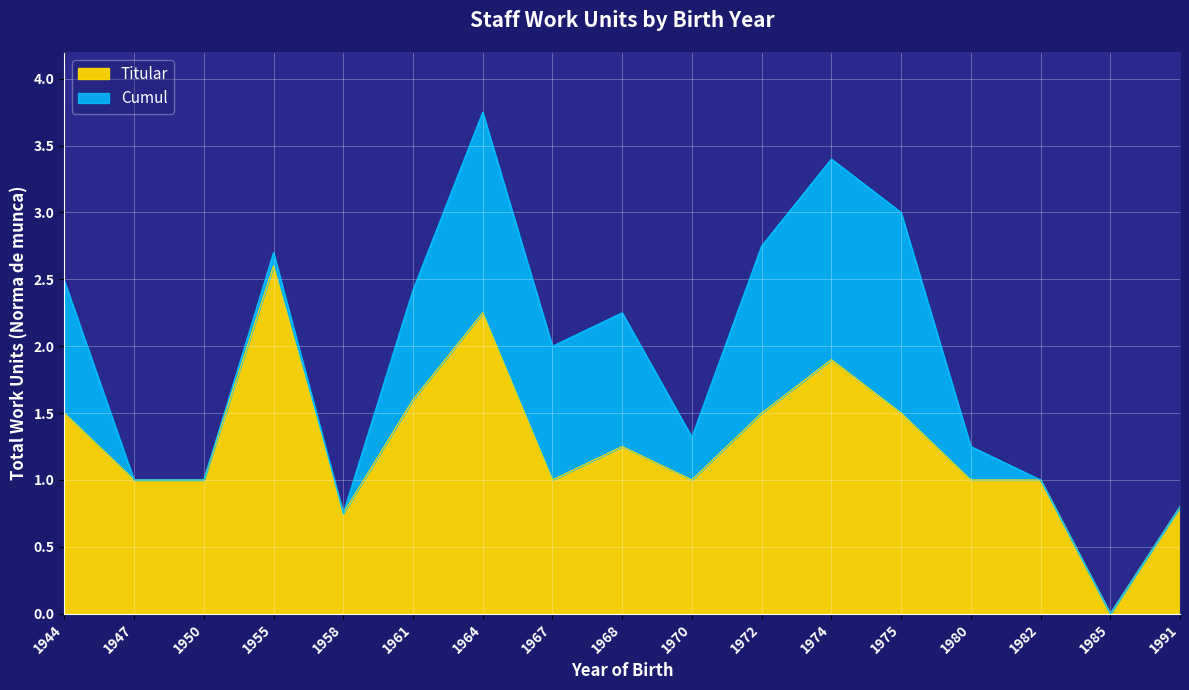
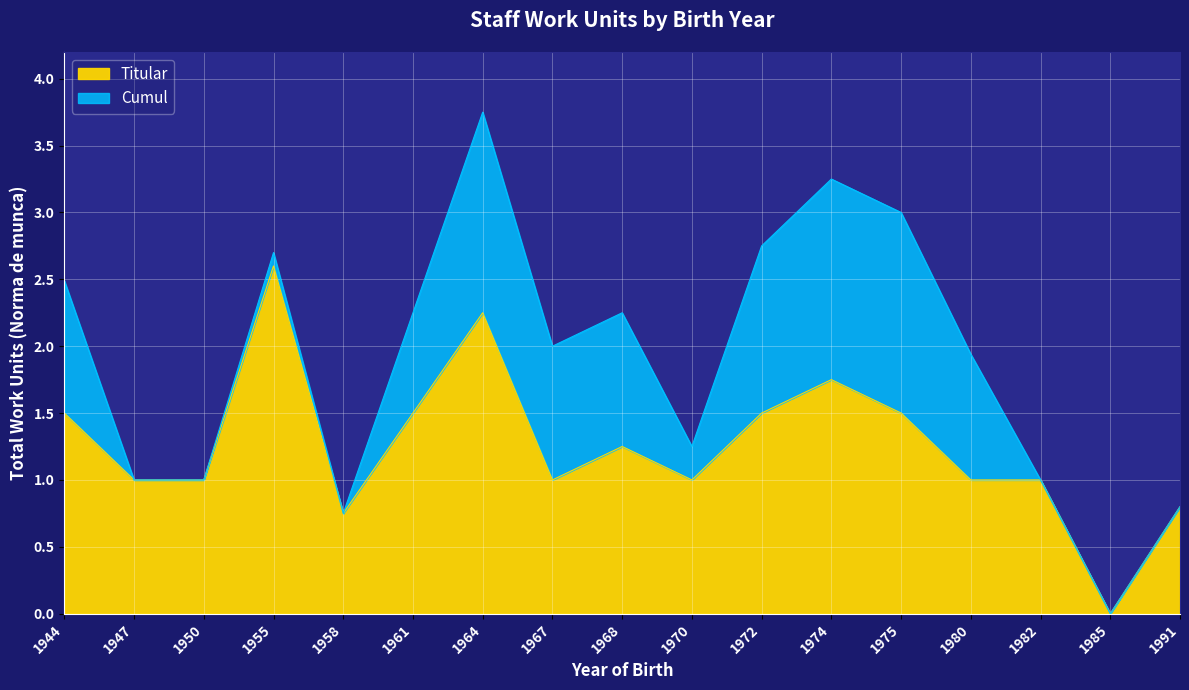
  {
    "Titular": {
      "1944": 1.50,
      "1955": 2.60,
-     "1961": 1.6,
+     "1961": 1.5,
      "1964": 2.25,
      "1967": 1.00,
      "1968": 1.25,
      "1970": 1.00,
      "1972": 1.50,
-     "1974": 1.90,
+     "1974": 1.75,
      "1975": 1.50,
      "1980": 1.00
    },
    "Cumul": {
      "1944": 0.99,
      "1955": 0.10,
-     "1961": 0.82,
+     "1961": 0.75,
      "1964": 1.50,
      "1967": 1.00,
      "1968": 1.00,
-     "1970": 0.32,
+     "1970": 0.25,
      "1972": 1.25,
      "1974": 1.50,
      "1975": 1.50,
-     "1980": 0.25
+     "1980": 0.94
    }
  }
